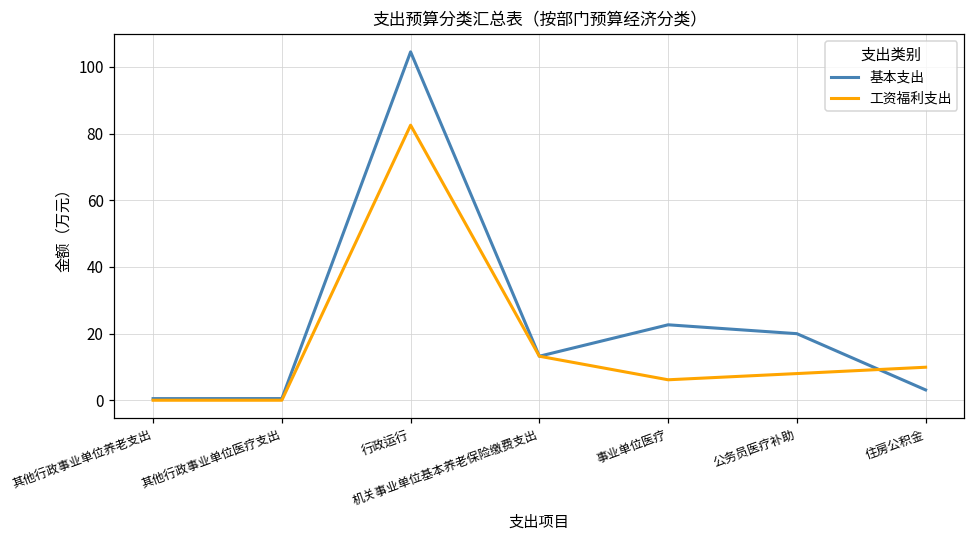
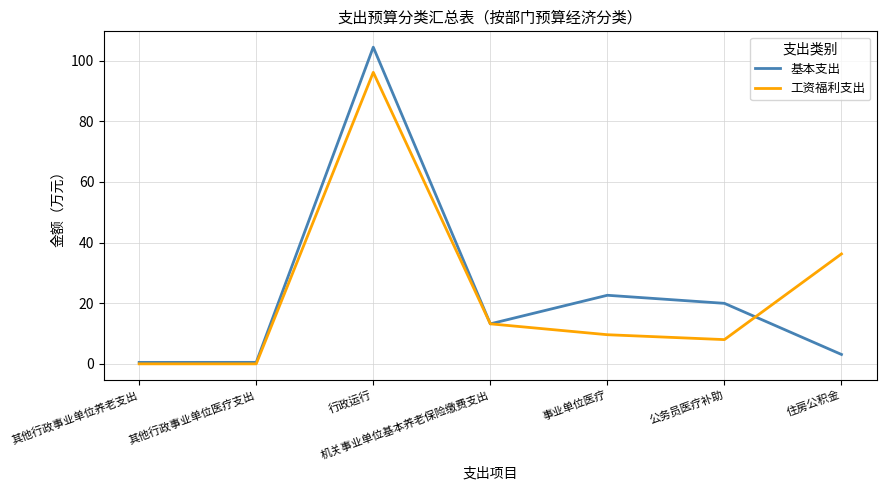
  {
    "基本支出": {
      "行政运行": 104,
      "事业单位医疗": 23,
      "公务员医疗补助": 20,
      "住房公积金": 3
    },
    "工资福利支出": {
-     "行政运行": 82,
-     "事业单位医疗": 6,
+     "行政运行": 96,
+     "事业单位医疗": 10,
      "公务员医疗补助": 8,
-     "住房公积金": 10
+     "住房公积金": 36
    }
  }
